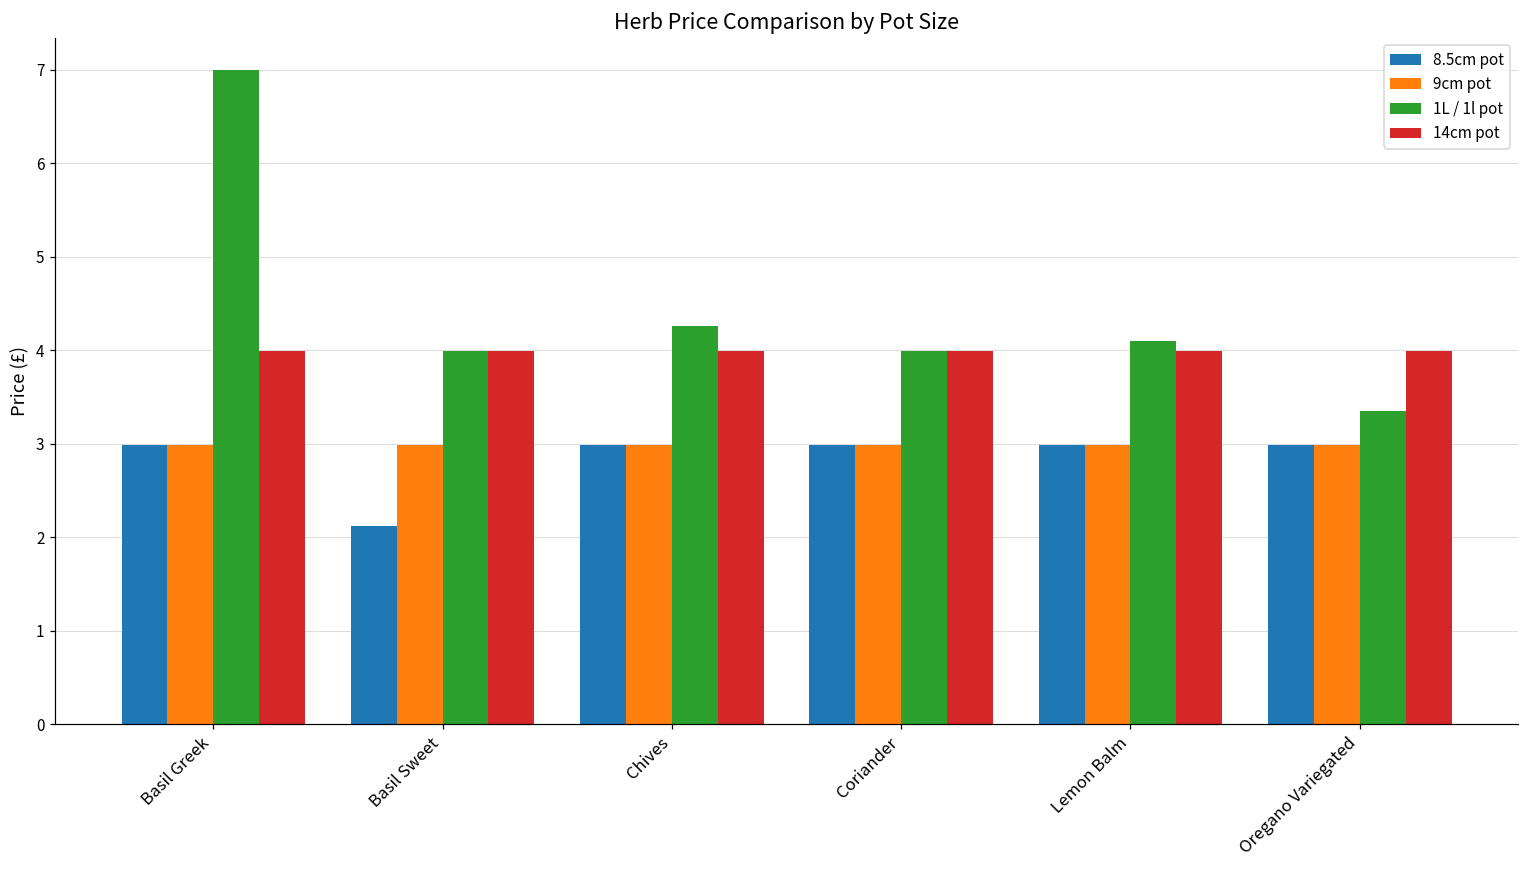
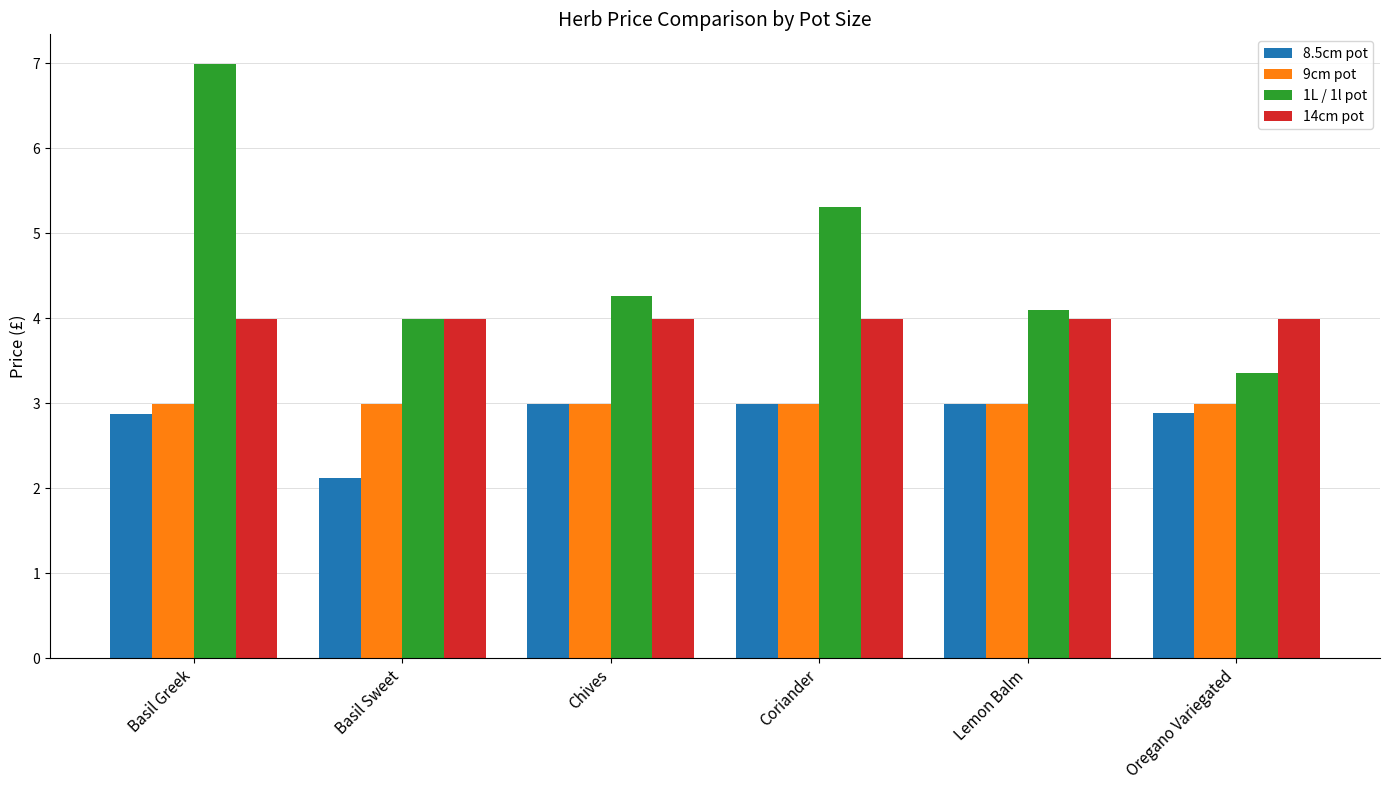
  {
    "8.5cm pot": {
-     "Basil Greek": 3.0,
+     "Basil Greek": 2.9,
      "Basil Sweet": 2.1,
      "Chives": 3.0,
      "Coriander": 3.0,
      "Lemon Balm": 3.0,
-     "Oregano Variegated": 3.0
+     "Oregano Variegated": 2.9
    },
    "9cm pot": {
      "Basil Greek": 3.0,
      "Basil Sweet": 3.0,
      "Chives": 3.0,
      "Coriander": 3.0,
      "Lemon Balm": 3.0,
      "Oregano Variegated": 3.0
    },
    "1L / 1l pot": {
      "Basil Greek": 7.0,
      "Basil Sweet": 4.0,
      "Chives": 4.3,
-     "Coriander": 4.0,
+     "Coriander": 5.3,
      "Lemon Balm": 4.1,
      "Oregano Variegated": 3.4
    },
    "14cm pot": {
      "Basil Greek": 4.0,
      "Basil Sweet": 4.0,
      "Chives": 4.0,
      "Coriander": 4.0,
      "Lemon Balm": 4.0,
      "Oregano Variegated": 4.0
    }
  }
